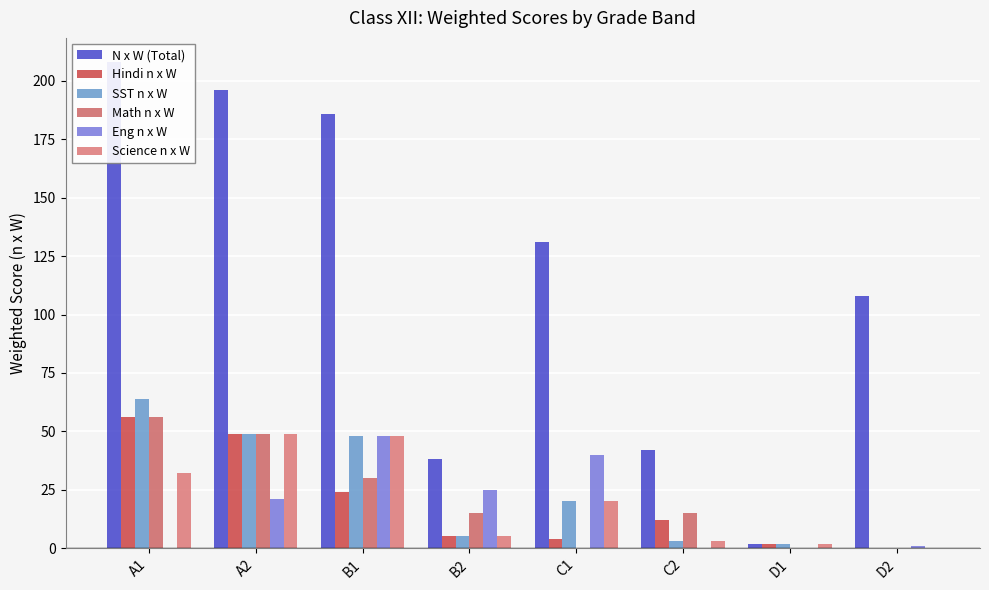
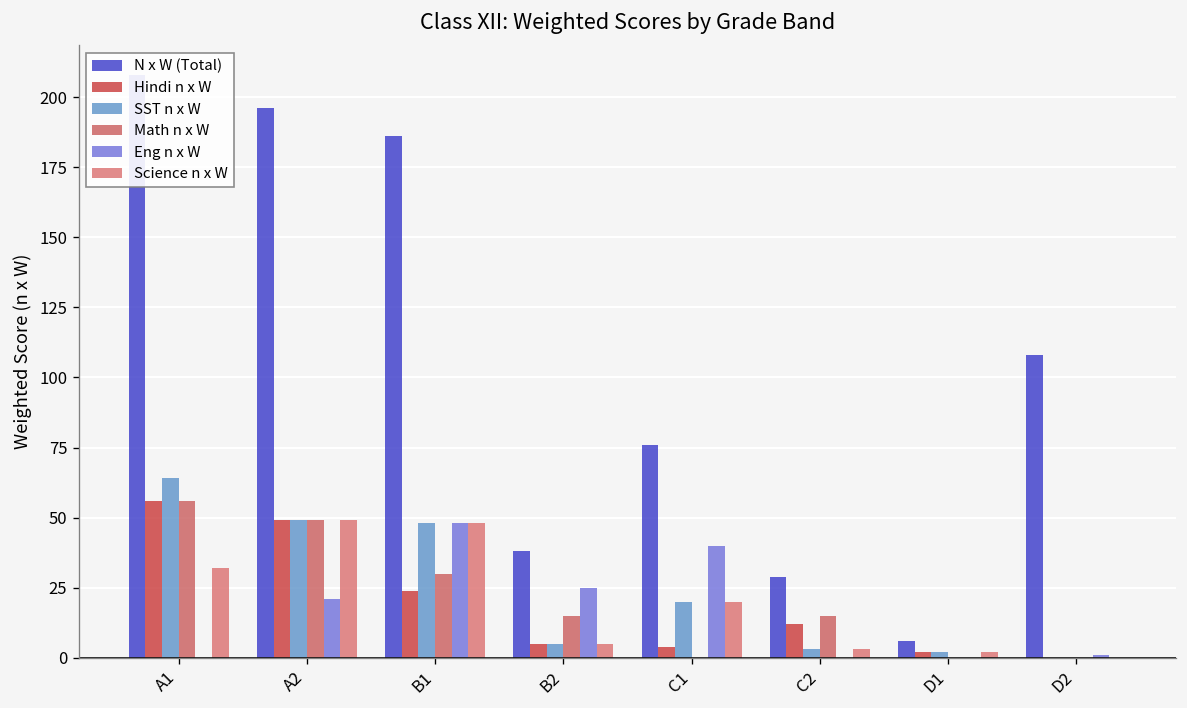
  {
    "N x W (Total)": {
      "A2": 196,
      "B1": 186,
      "B2": 38,
-     "C1": 131,
-     "C2": 42,
-     "D1": 2,
+     "C1": 76,
+     "C2": 29,
+     "D1": 6,
      "D2": 108
    }
  }
